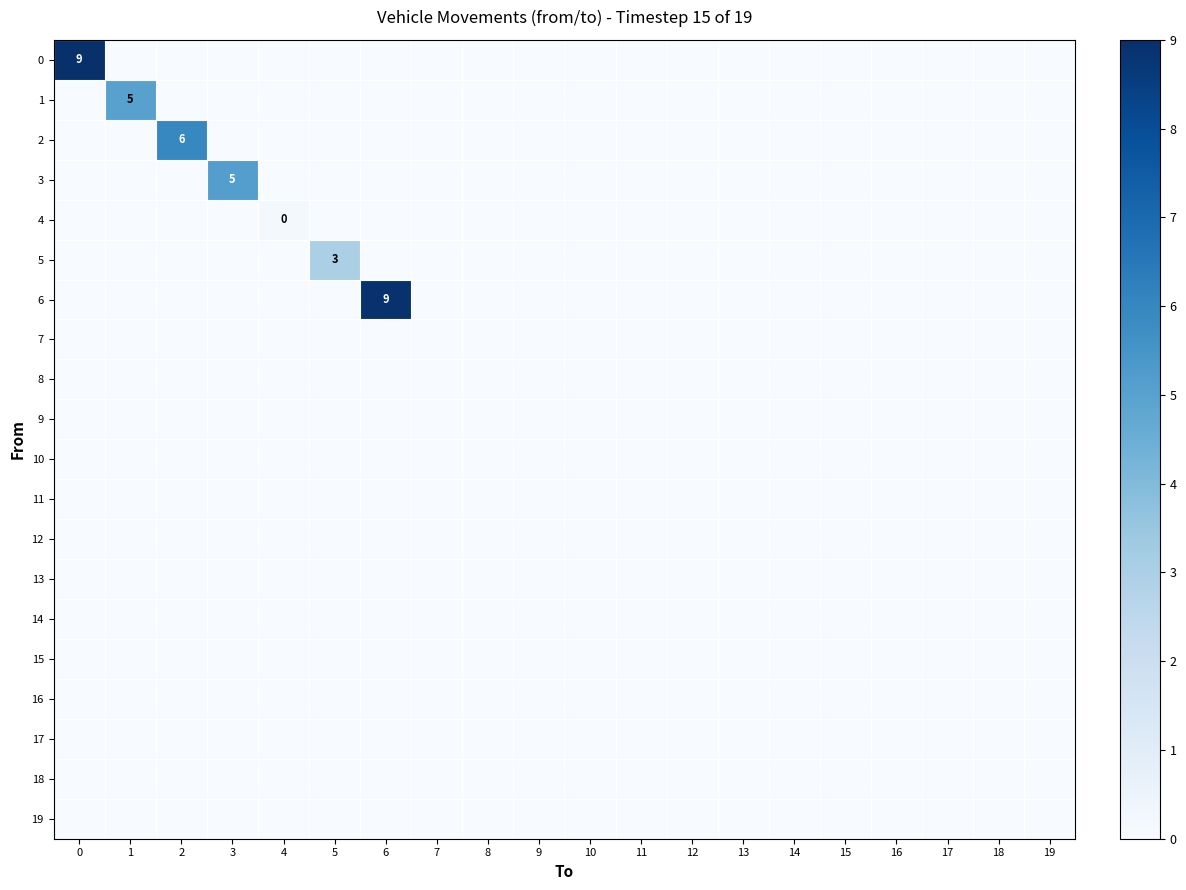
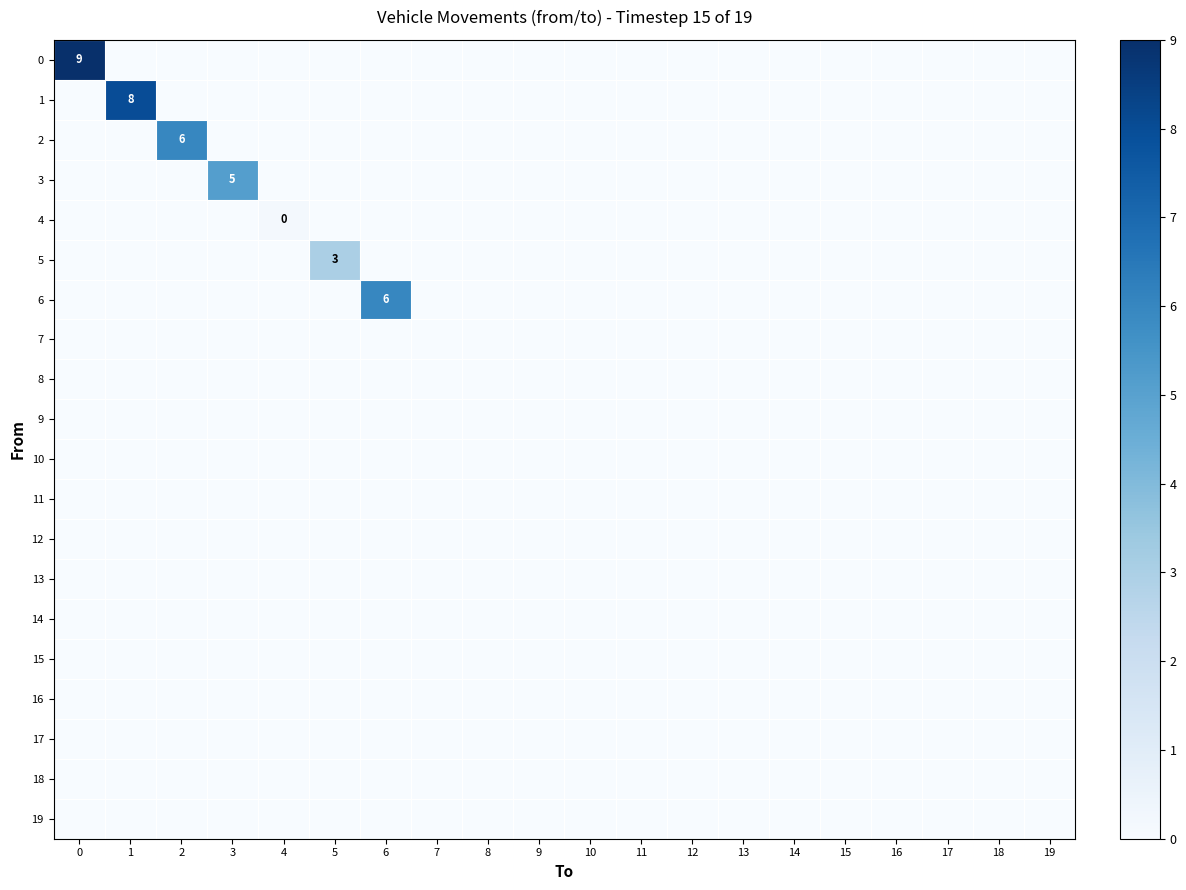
  {
    "0": {
      "0": 9
    },
    "1": {
-     "1": 5
+     "1": 8
    },
    "2": {
      "2": 6
    },
    "3": {
      "3": 5
    },
    "4": {
      "4": 0
    },
    "5": {
      "5": 3
    },
    "6": {
-     "6": 9
+     "6": 6
    }
  }
